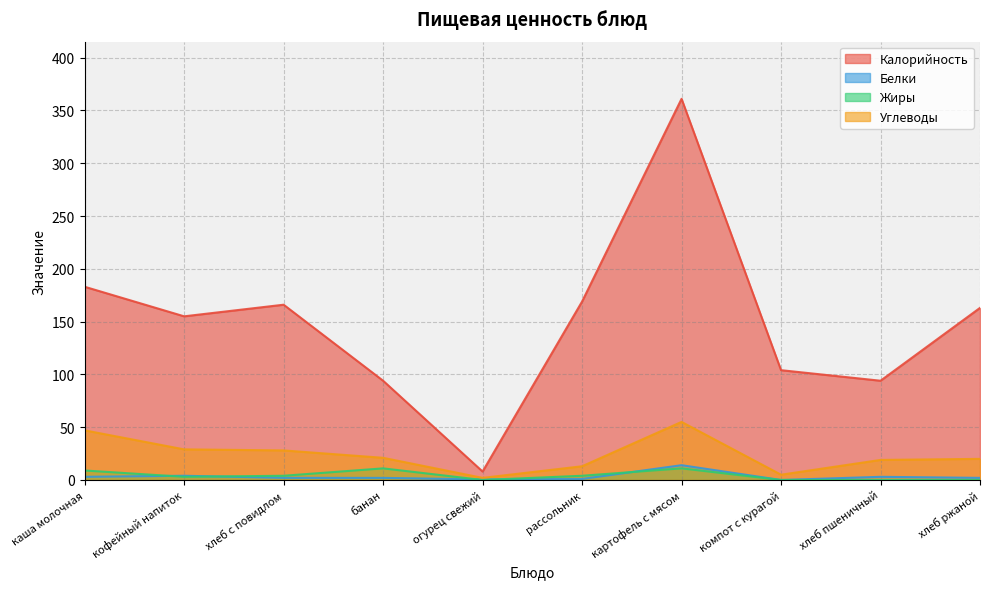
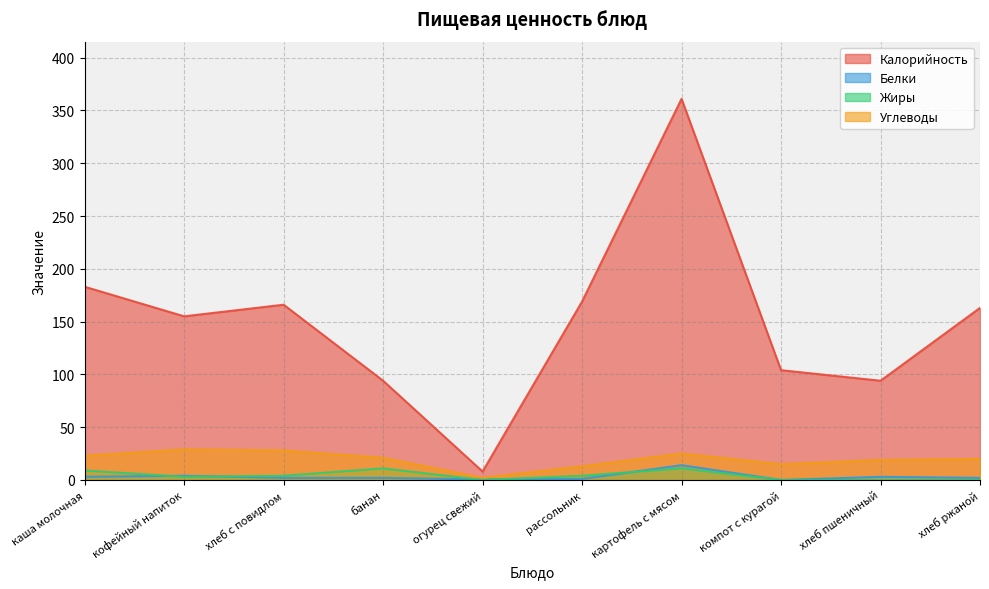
  {
    "Калорийность": {
      "каша молочная": 183,
      "кофейный напиток": 155,
      "хлеб с повидлом": 166,
      "банан": 94,
      "огурец свежий": 8,
      "рассольник": 169,
      "картофель с мясом": 361,
      "компот с курагой": 104,
      "хлеб пшеничный": 94,
      "хлеб ржаной": 163
    },
    "Белки": {
      "каша молочная": 3,
      "банан": 2,
      "рассольник": 1,
      "картофель с мясом": 14,
      "хлеб пшеничный": 3
    },
    "Жиры": {
      "каша молочная": 9,
      "банан": 11,
      "рассольник": 4,
      "картофель с мясом": 11,
      "хлеб пшеничный": 0
    },
    "Углеводы": {
-     "каша молочная": 47,
+     "каша молочная": 23,
      "кофейный напиток": 29,
      "хлеб с повидлом": 28,
      "банан": 21,
      "рассольник": 13,
-     "картофель с мясом": 55,
-     "компот с курагой": 5,
+     "картофель с мясом": 25,
+     "компот с курагой": 15,
      "хлеб пшеничный": 19,
      "хлеб ржаной": 20
    }
  }
